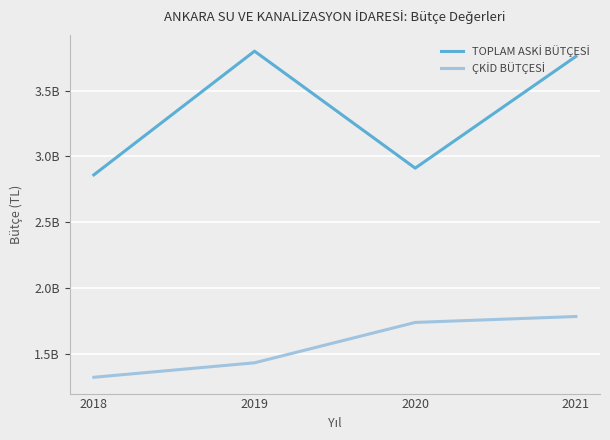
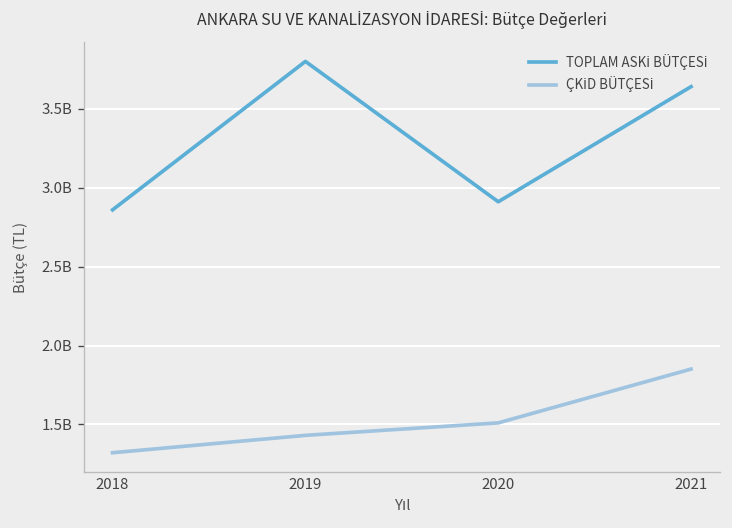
  {
    "TOPLAM ASKİ BÜTÇESİ": {
      "2018": 2860000000,
      "2019": 3800000000,
      "2020": 2910000000,
-     "2021": 3760000000
+     "2021": 3640000000
    },
    "ÇKİD BÜTÇESİ": {
      "2018": 1320000000,
      "2019": 1430000000,
-     "2020": 1740000000,
-     "2021": 1780000000
+     "2020": 1510000000,
+     "2021": 1850000000
    }
  }
